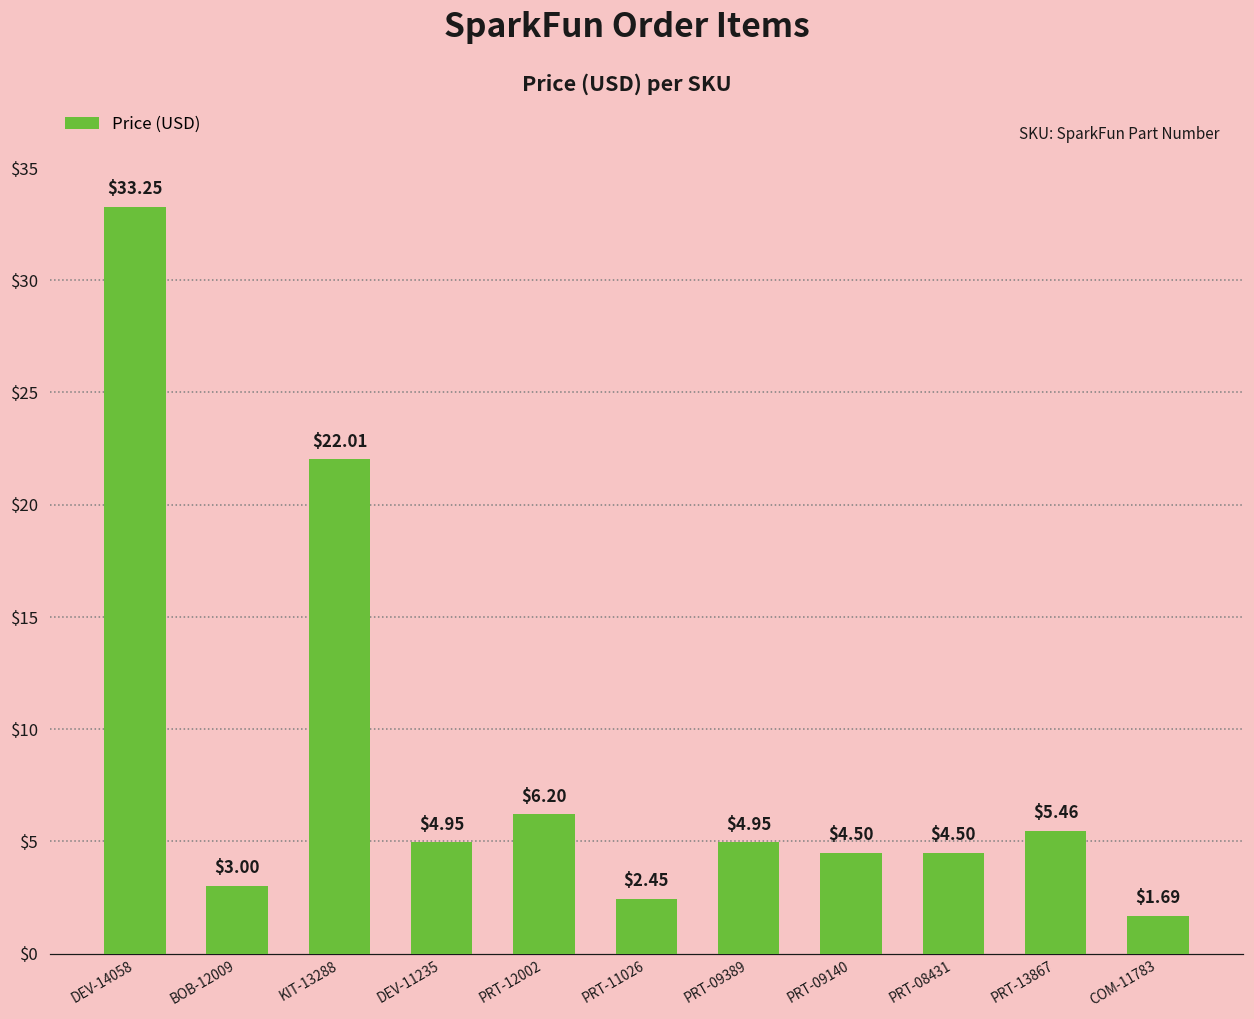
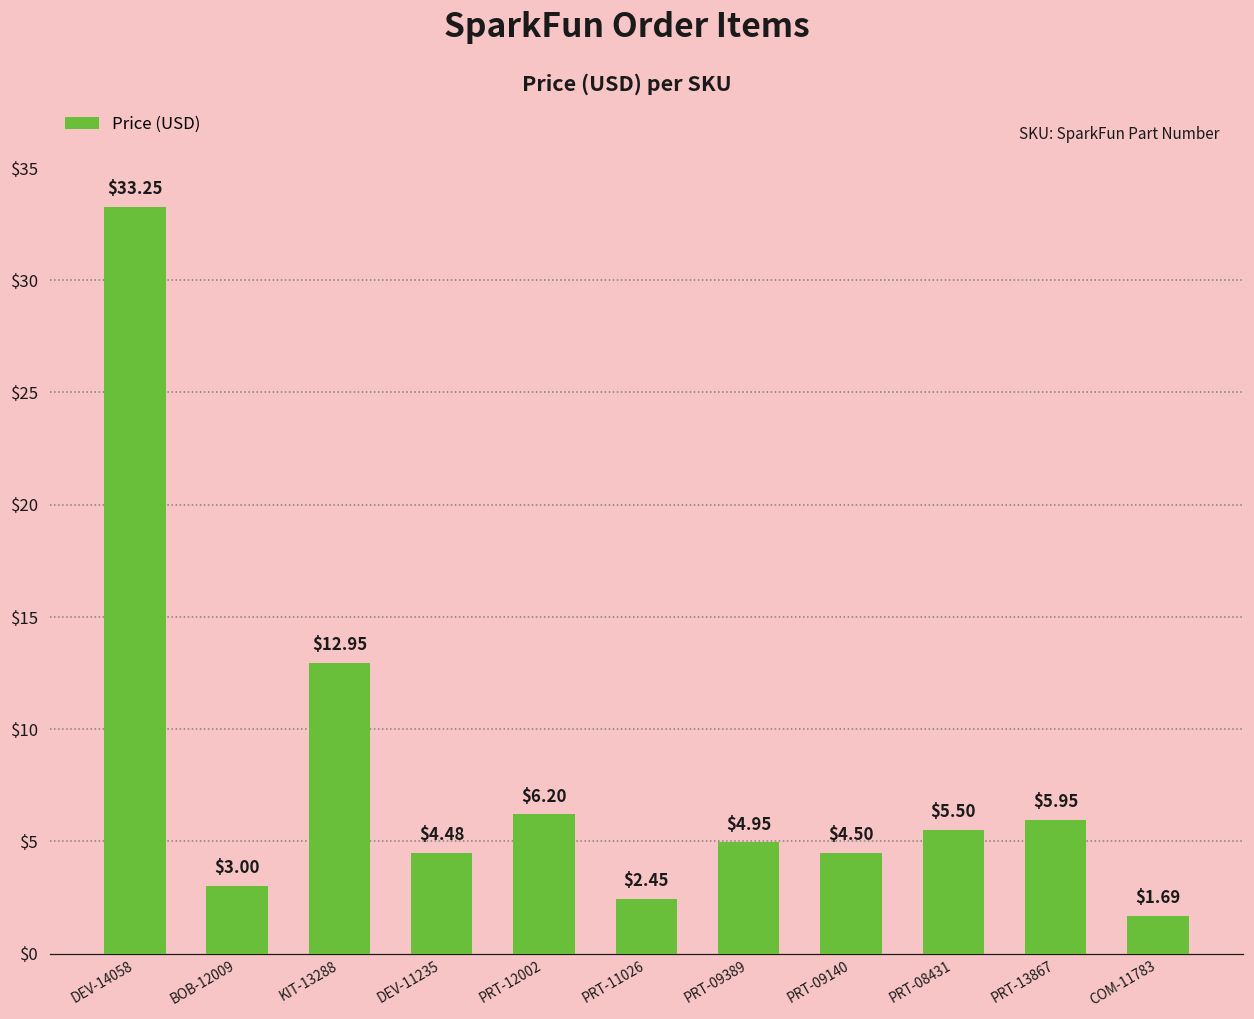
  {
    "DEV-14058": "$33.25",
    "BOB-12009": "$3.00",
-   "KIT-13288": "$22.01",
-   "DEV-11235": "$4.95",
+   "KIT-13288": "$12.95",
+   "DEV-11235": "$4.48",
    "PRT-12002": "$6.20",
    "PRT-11026": "$2.45",
    "PRT-09389": "$4.95",
    "PRT-09140": "$4.50",
-   "PRT-08431": "$4.50",
-   "PRT-13867": "$5.46",
+   "PRT-08431": "$5.50",
+   "PRT-13867": "$5.95",
    "COM-11783": "$1.69"
  }
